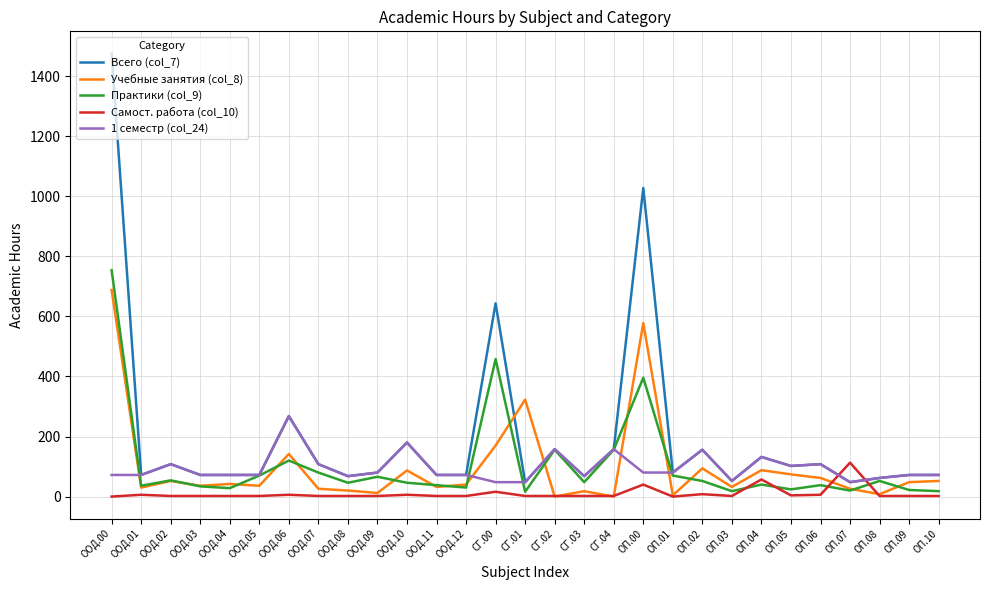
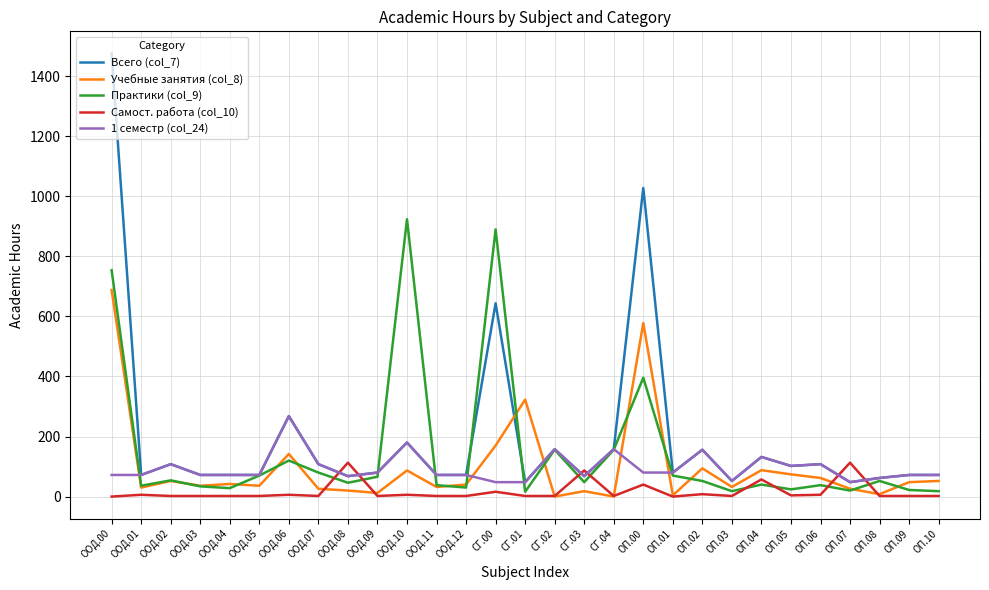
  {
    "Всего (col_7)": {
      "СГ.00": 640,
      "ОП.00": 1030
    },
    "Учебные занятия (col_8)": {
      "ООД.00": 690,
      "ООД.04": 40,
      "ООД.05": 40,
      "ООД.06": 140,
      "ООД.07": 30,
      "ООД.08": 20,
      "ООД.09": 10,
      "ООД.10": 90,
      "ООД.12": 40,
      "СГ.00": 170,
      "СГ.01": 320,
      "СГ.03": 20,
      "ОП.00": 580,
      "ОП.02": 90,
      "ОП.03": 30,
      "ОП.04": 90,
      "ОП.05": 70,
      "ОП.06": 60,
      "ОП.09": 50,
      "ОП.10": 50
    },
    "Практики (col_9)": {
      "ООД.00": 750,
      "ООД.04": 30,
      "ООД.06": 120,
      "ООД.07": 80,
      "ООД.08": 50,
      "ООД.09": 70,
-     "ООД.10": 50,
+     "ООД.10": 920,
      "ООД.12": 30,
-     "СГ.00": 460,
+     "СГ.00": 890,
      "СГ.01": 20,
      "СГ.03": 50,
      "ОП.00": 400,
      "ОП.01": 70,
      "ОП.02": 50,
      "ОП.03": 20,
      "ОП.04": 40,
      "ОП.05": 20,
      "ОП.06": 40,
      "ОП.08": 50,
      "ОП.09": 20,
      "ОП.10": 20
    },
    "Самост. работа (col_10)": {
      "ООД.00": 0,
      "ООД.01": 10,
      "ООД.02": 0,
      "ООД.03": 0,
      "ООД.04": 0,
      "ООД.05": 0,
      "ООД.06": 10,
      "ООД.07": 0,
-     "ООД.08": 0,
+     "ООД.08": 110,
      "ООД.09": 0,
      "ООД.10": 10,
      "ООД.11": 0,
      "ООД.12": 0,
      "СГ.00": 20,
      "СГ.01": 0,
-     "СГ.03": 0,
+     "СГ.03": 90,
      "ОП.00": 40,
      "ОП.02": 10,
      "ОП.03": 0,
      "ОП.04": 60,
      "ОП.05": 0,
      "ОП.06": 10,
      "ОП.07": 110,
      "ОП.09": 0,
      "ОП.10": 0
    },
    "1 семестр (col_24)": {
      "ООД.00": 70,
      "СГ.00": 50,
      "ОП.00": 80
    }
  }
